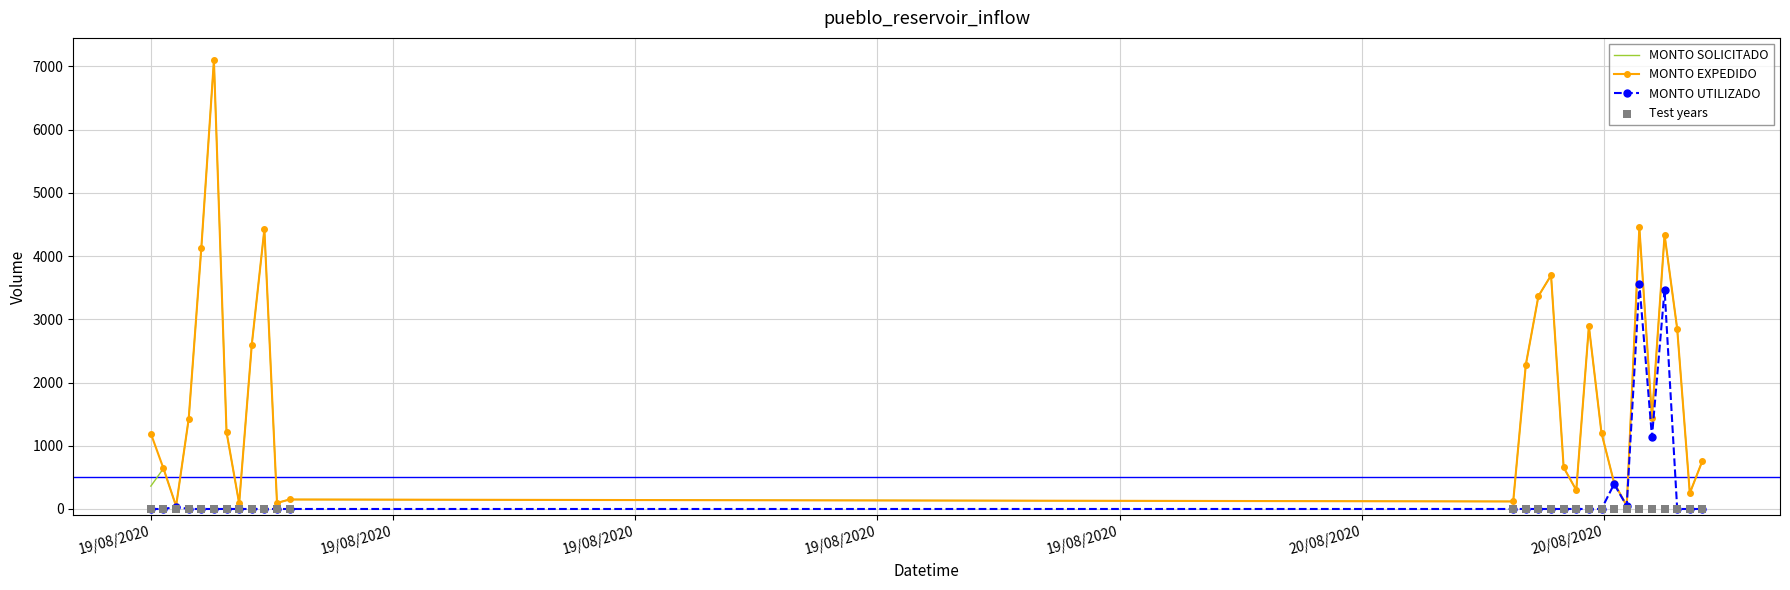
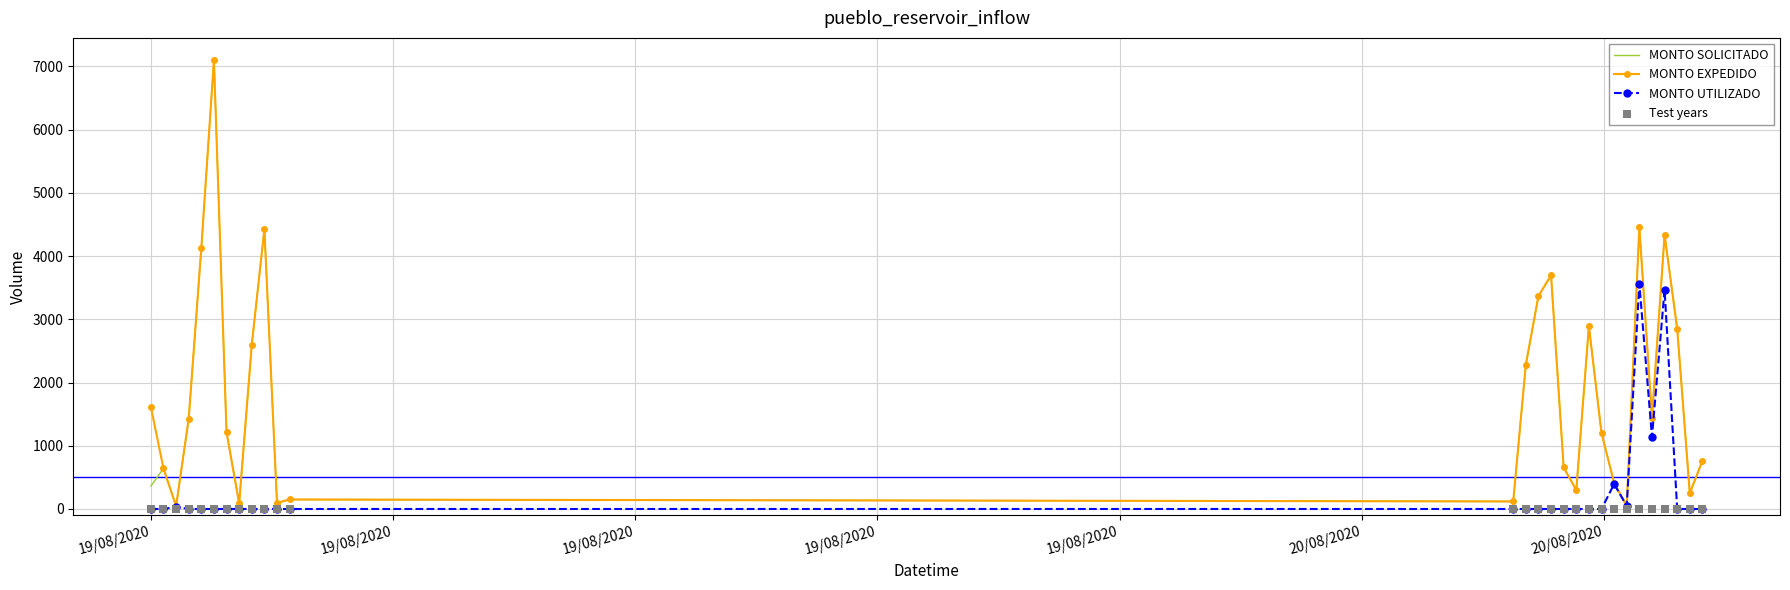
  {
    "MONTO SOLICITADO": {
      "19/08/2020": 400
    },
    "MONTO EXPEDIDO": {
-     "19/08/2020": 1200
+     "19/08/2020": 1600
    }
  }
